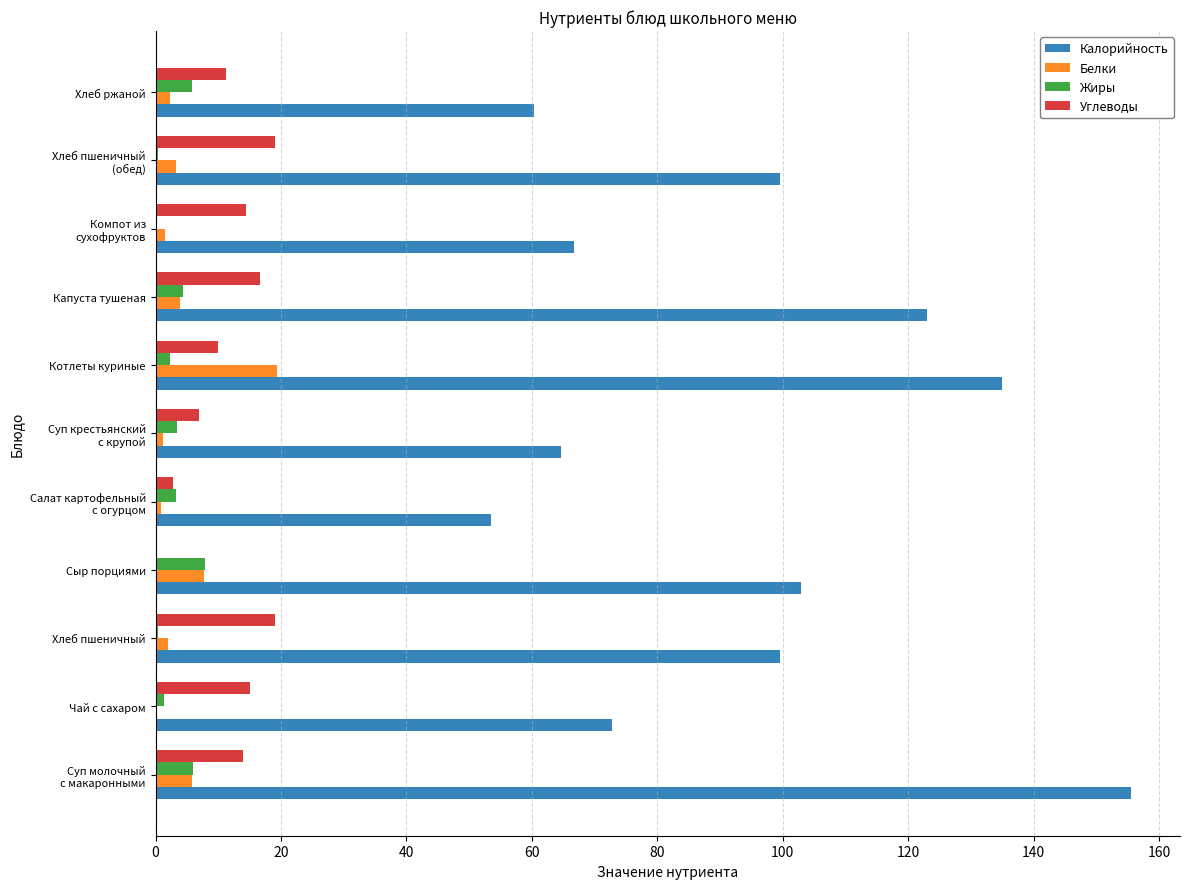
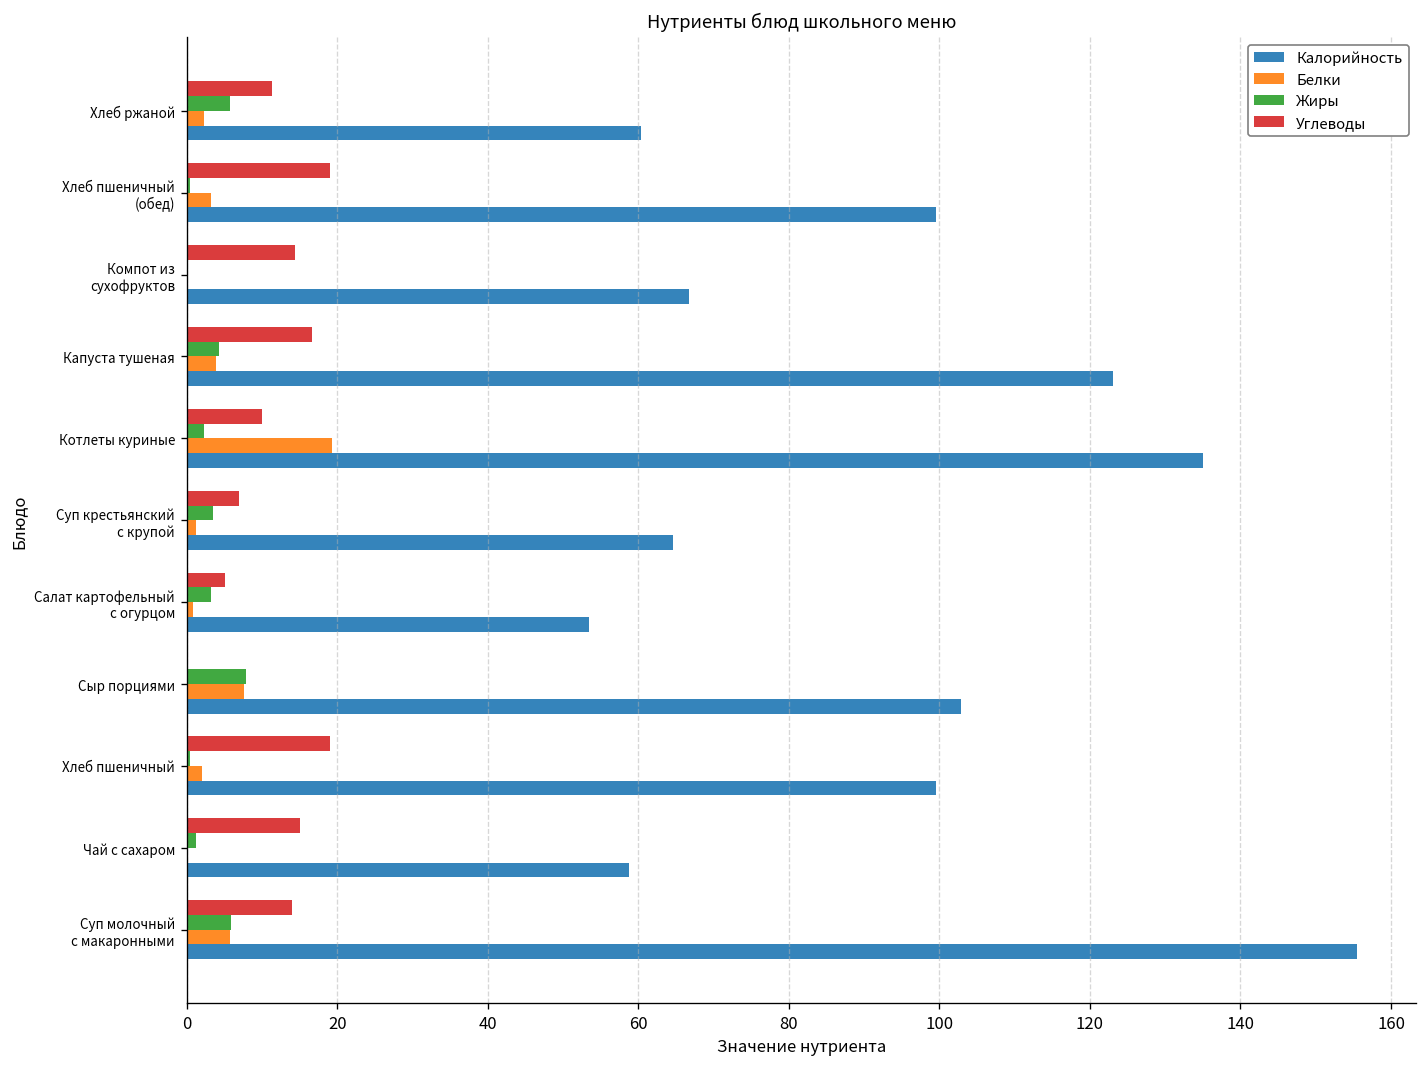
  {
    "Калорийность": {
      "Хлеб ржаной": 60,
      "Хлеб пшеничный (обед)": 100,
      "Компот из сухофруктов": 67,
      "Капуста тушеная": 123,
      "Котлеты куриные": 135,
      "Суп крестьянский с крупой": 65,
      "Салат картофельный с огурцом": 53,
      "Сыр порциями": 103,
      "Хлеб пшеничный": 100,
-     "Чай с сахаром": 73,
+     "Чай с сахаром": 59,
      "Суп молочный с макаронными": 156
    },
    "Белки": {
      "Хлеб ржаной": 2,
      "Хлеб пшеничный (обед)": 3,
-     "Компот из сухофруктов": 2,
+     "Компот из сухофруктов": 0,
      "Капуста тушеная": 4,
      "Котлеты куриные": 19,
      "Суп крестьянский с крупой": 1,
      "Салат картофельный с огурцом": 1,
      "Сыр порциями": 8,
      "Хлеб пшеничный": 2,
      "Суп молочный с макаронными": 6
    },
    "Жиры": {
      "Хлеб ржаной": 6,
      "Хлеб пшеничный (обед)": 0,
      "Компот из сухофруктов": 0,
      "Капуста тушеная": 4,
      "Котлеты куриные": 2,
      "Суп крестьянский с крупой": 3,
      "Салат картофельный с огурцом": 3,
      "Сыр порциями": 8,
      "Хлеб пшеничный": 0,
      "Чай с сахаром": 1,
      "Суп молочный с макаронными": 6
    },
    "Углеводы": {
      "Хлеб ржаной": 11,
      "Хлеб пшеничный (обед)": 19,
      "Компот из сухофруктов": 14,
      "Капуста тушеная": 17,
      "Котлеты куриные": 10,
      "Суп крестьянский с крупой": 7,
-     "Салат картофельный с огурцом": 3,
+     "Салат картофельный с огурцом": 5,
      "Сыр порциями": 0,
      "Хлеб пшеничный": 19,
      "Чай с сахаром": 15,
      "Суп молочный с макаронными": 14
    }
  }
